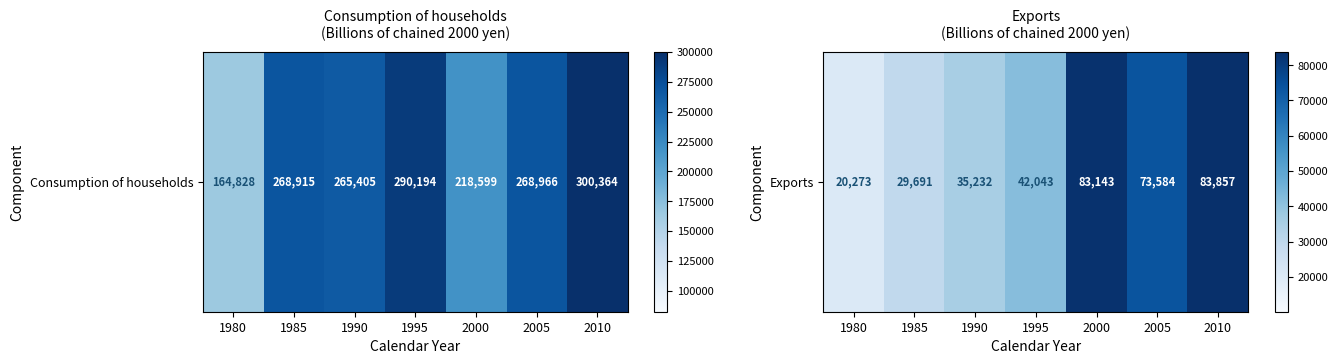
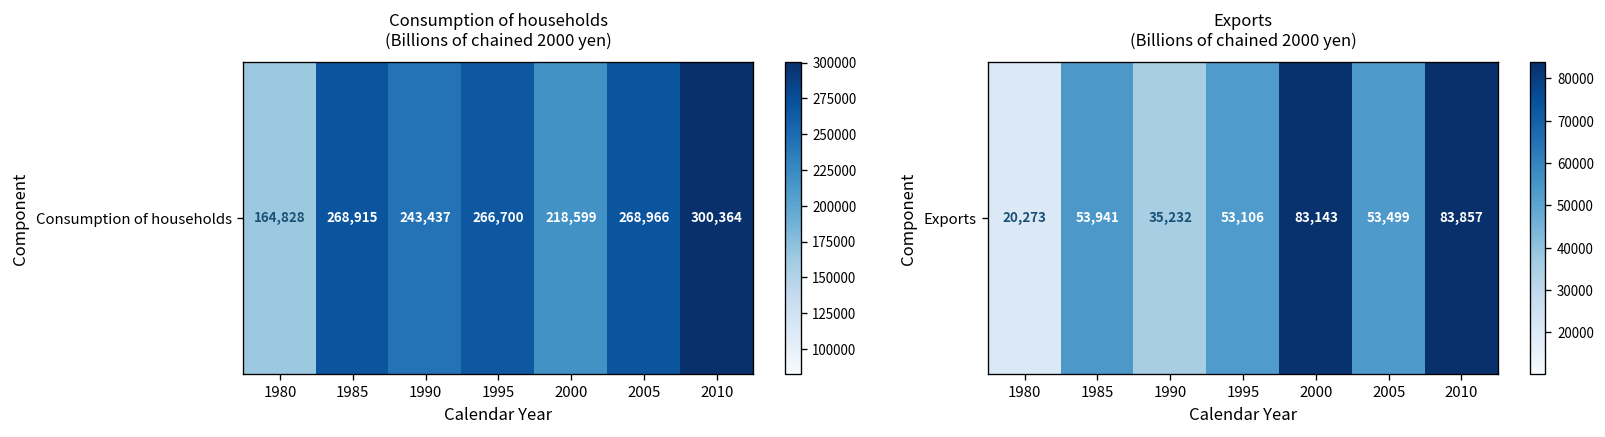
  {
    "Consumption of households (Billions of chained 2000 yen)": {
      "Consumption of households": {
        "1980": "164,828",
        "1985": "268,915",
-       "1990": "265,405",
-       "1995": "290,194",
+       "1990": "243,437",
+       "1995": "266,700",
        "2000": "218,599",
        "2005": "268,966",
        "2010": "300,364"
      }
    },
    "Exports (Billions of chained 2000 yen)": {
      "Exports": {
        "1980": "20,273",
-       "1985": "29,691",
+       "1985": "53,941",
        "1990": "35,232",
-       "1995": "42,043",
+       "1995": "53,106",
        "2000": "83,143",
-       "2005": "73,584",
+       "2005": "53,499",
        "2010": "83,857"
      }
    }
  }
